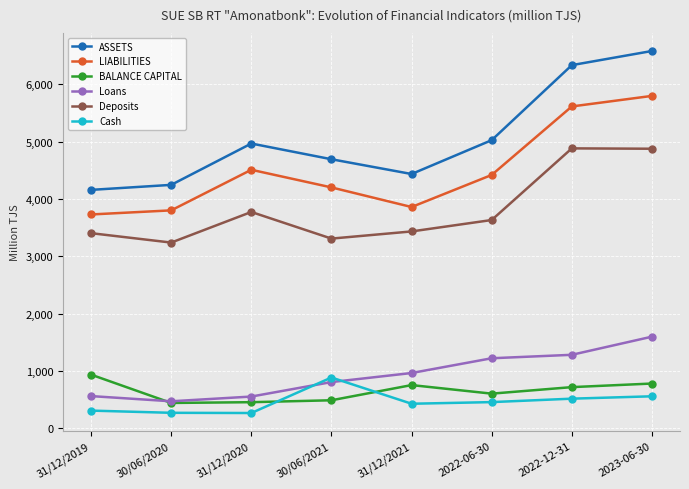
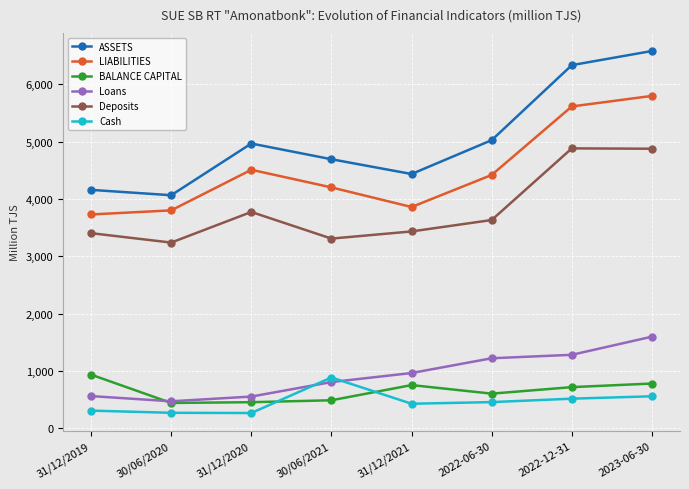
  {
    "ASSETS": {
      "31/12/2019": "4,200",
-     "30/06/2020": "4,200",
+     "30/06/2020": "4,100",
      "31/12/2020": "5,000",
      "30/06/2021": "4,700",
      "31/12/2021": "4,400",
      "2022-06-30": "5,000",
      "2022-12-31": "6,300",
      "2023-06-30": "6,600"
    },
    "LIABILITIES": {
      "31/12/2019": "3,700",
      "30/06/2020": "3,800",
      "31/12/2020": "4,500",
      "30/06/2021": "4,200",
      "31/12/2021": "3,900",
      "2022-06-30": "4,400",
      "2022-12-31": "5,600",
      "2023-06-30": "5,800"
    },
    "BALANCE CAPITAL": {
      "31/12/2019": "900",
      "31/12/2020": "500",
      "30/06/2021": "500",
      "31/12/2021": "800",
      "2022-06-30": "600",
      "2022-12-31": "700",
      "2023-06-30": "800"
    },
    "Loans": {
      "31/12/2019": "600",
      "31/12/2020": "600",
      "30/06/2021": "800",
      "31/12/2021": "1,000",
      "2022-06-30": "1,200",
      "2022-12-31": "1,300",
      "2023-06-30": "1,600"
    },
    "Deposits": {
      "31/12/2019": "3,400",
      "30/06/2020": "3,200",
      "31/12/2020": "3,800",
      "30/06/2021": "3,300",
      "31/12/2021": "3,400",
      "2022-06-30": "3,600",
      "2022-12-31": "4,900",
      "2023-06-30": "4,900"
    },
    "Cash": {
      "31/12/2019": "300",
      "30/06/2020": "300",
      "31/12/2020": "300",
      "30/06/2021": "900",
      "31/12/2021": "400",
      "2022-06-30": "500",
      "2022-12-31": "500",
      "2023-06-30": "600"
    }
  }
